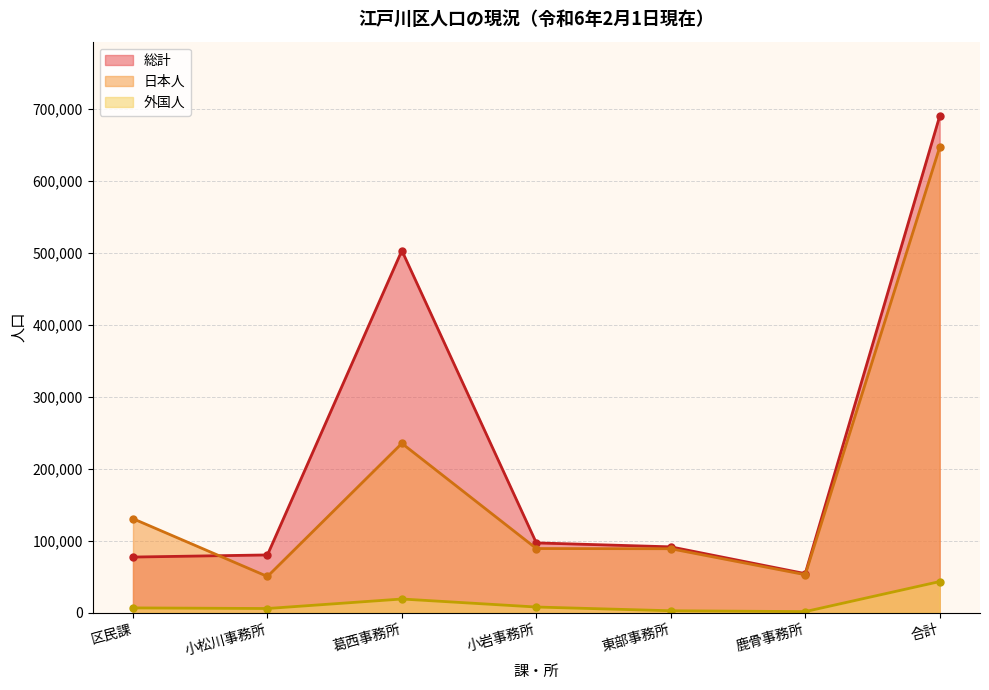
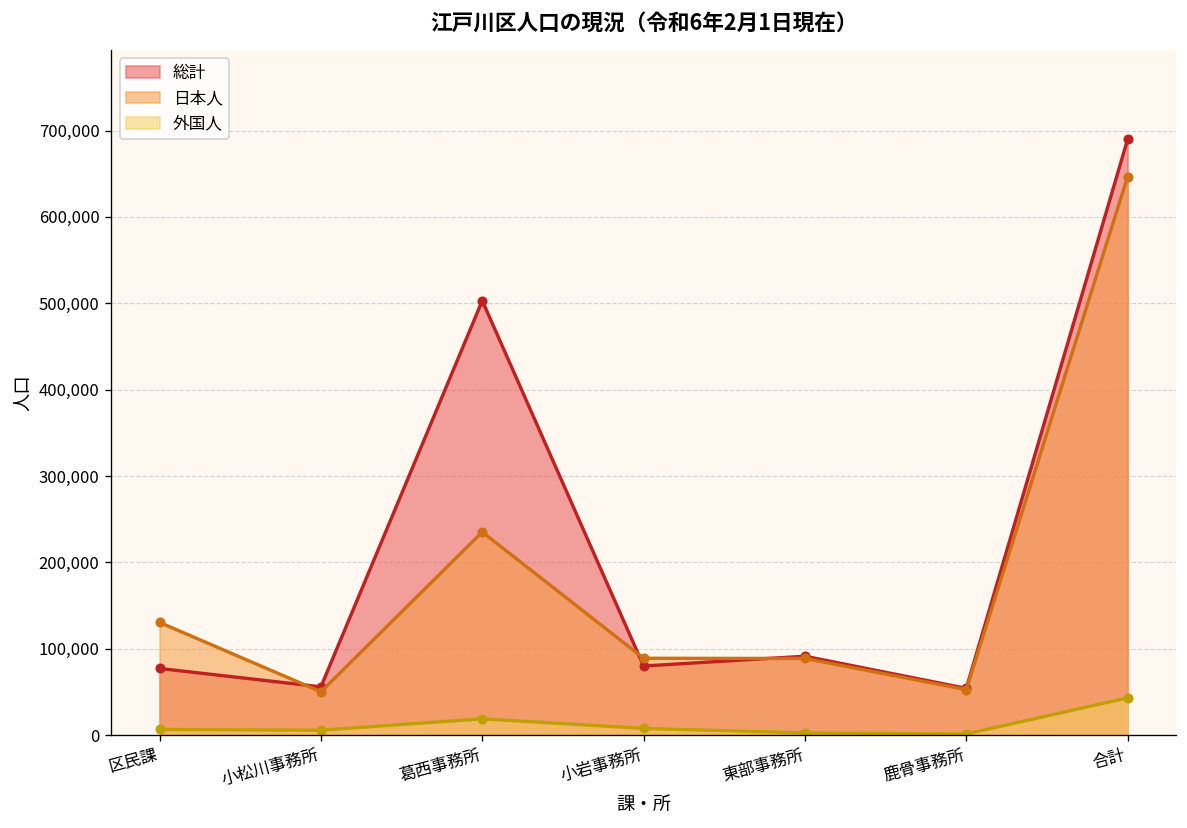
  {
    "総計": {
      "区民課": "80,000",
-     "小松川事務所": "80,000",
+     "小松川事務所": "60,000",
      "葛西事務所": "500,000",
-     "小岩事務所": "100,000",
+     "小岩事務所": "80,000",
      "合計": "690,000"
    }
  }
